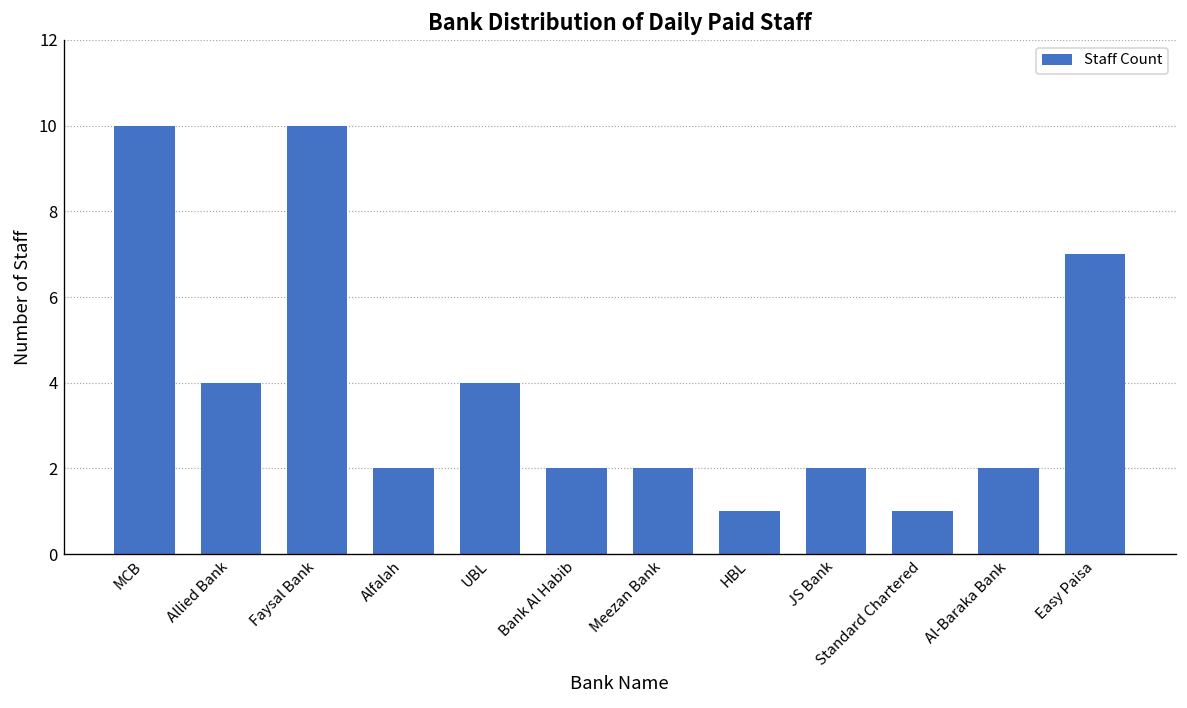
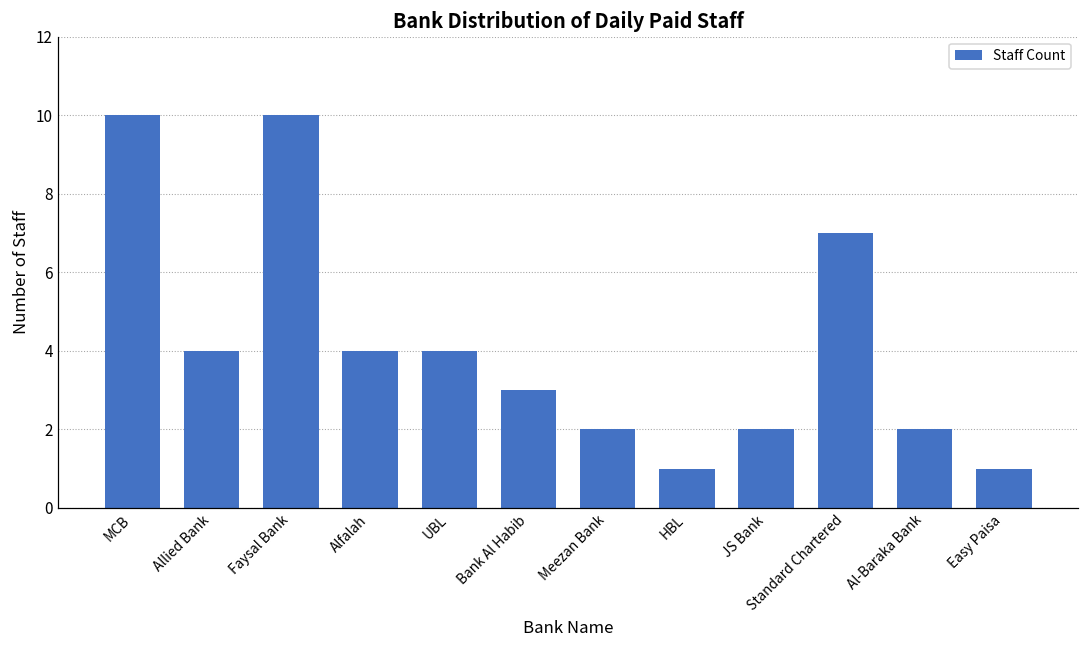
  {
    "MCB": 10,
    "Allied Bank": 4,
    "Faysal Bank": 10,
-   "Alfalah": 2,
+   "Alfalah": 4,
    "UBL": 4,
-   "Bank Al Habib": 2,
+   "Bank Al Habib": 3,
    "Meezan Bank": 2,
    "HBL": 1,
    "JS Bank": 2,
-   "Standard Chartered": 1,
+   "Standard Chartered": 7,
    "Al-Baraka Bank": 2,
-   "Easy Paisa": 7
+   "Easy Paisa": 1
  }
